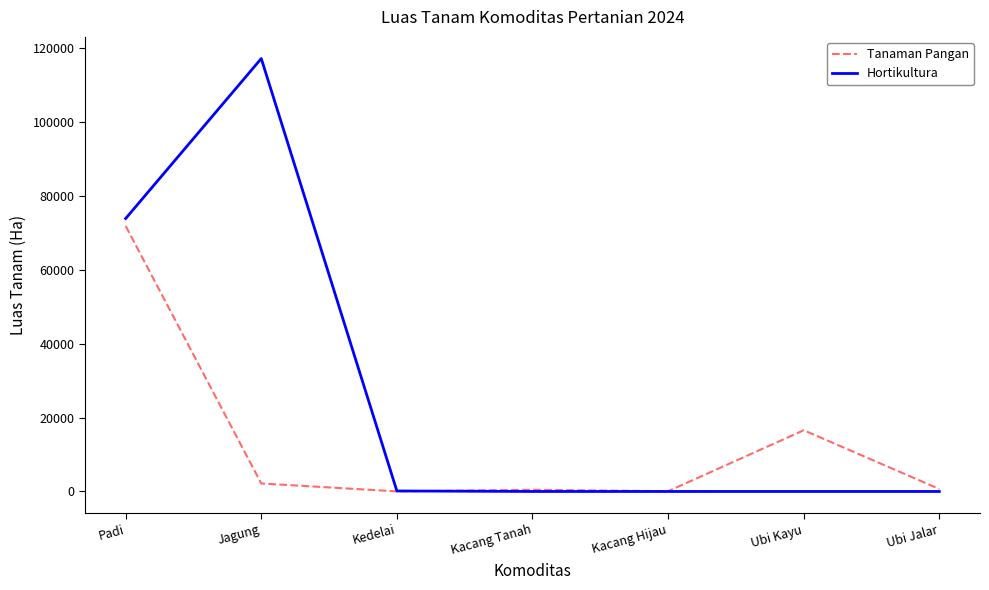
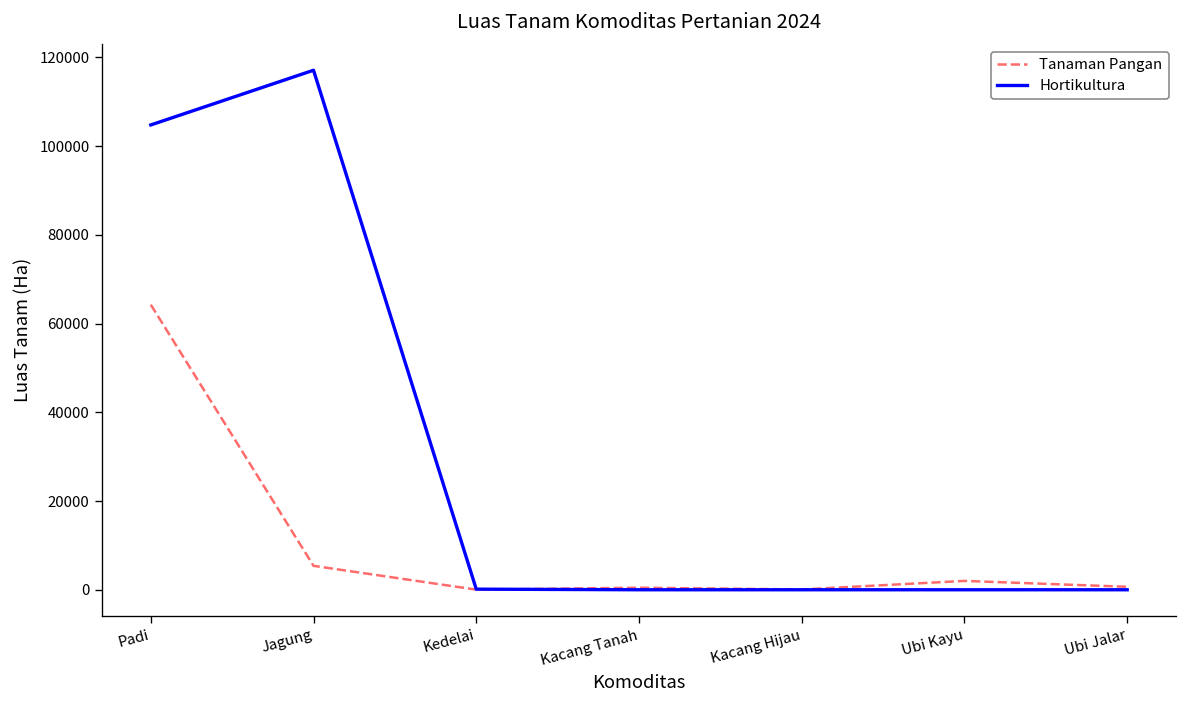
  {
    "Tanaman Pangan": {
-     "Padi": 72000,
-     "Jagung": 2000,
-     "Ubi Kayu": 17000
+     "Padi": 64000,
+     "Jagung": 5000,
+     "Ubi Kayu": 2000
    },
    "Hortikultura": {
-     "Padi": 74000,
+     "Padi": 105000,
      "Jagung": 117000,
      "Ubi Kayu": 0
    }
  }
